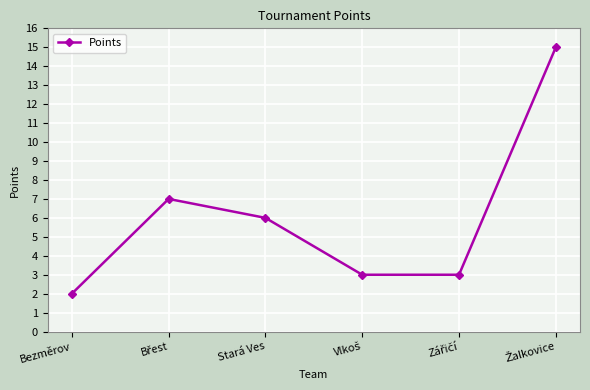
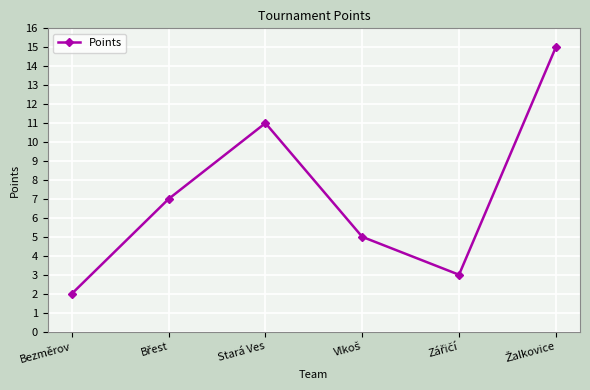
  {
    "Bezměrov": 2,
    "Břest": 7,
-   "Stará Ves": 6,
-   "Vlkoš": 3,
+   "Stará Ves": 11,
+   "Vlkoš": 5,
    "Zářičí": 3,
    "Žalkovice": 15
  }
